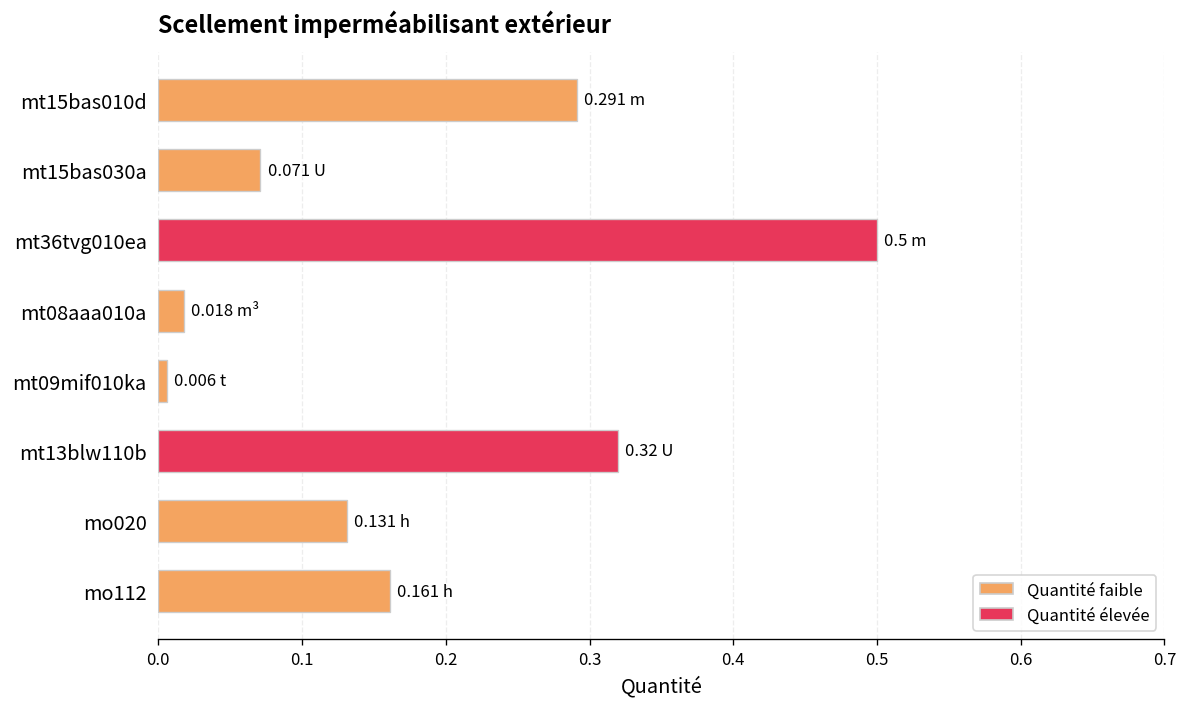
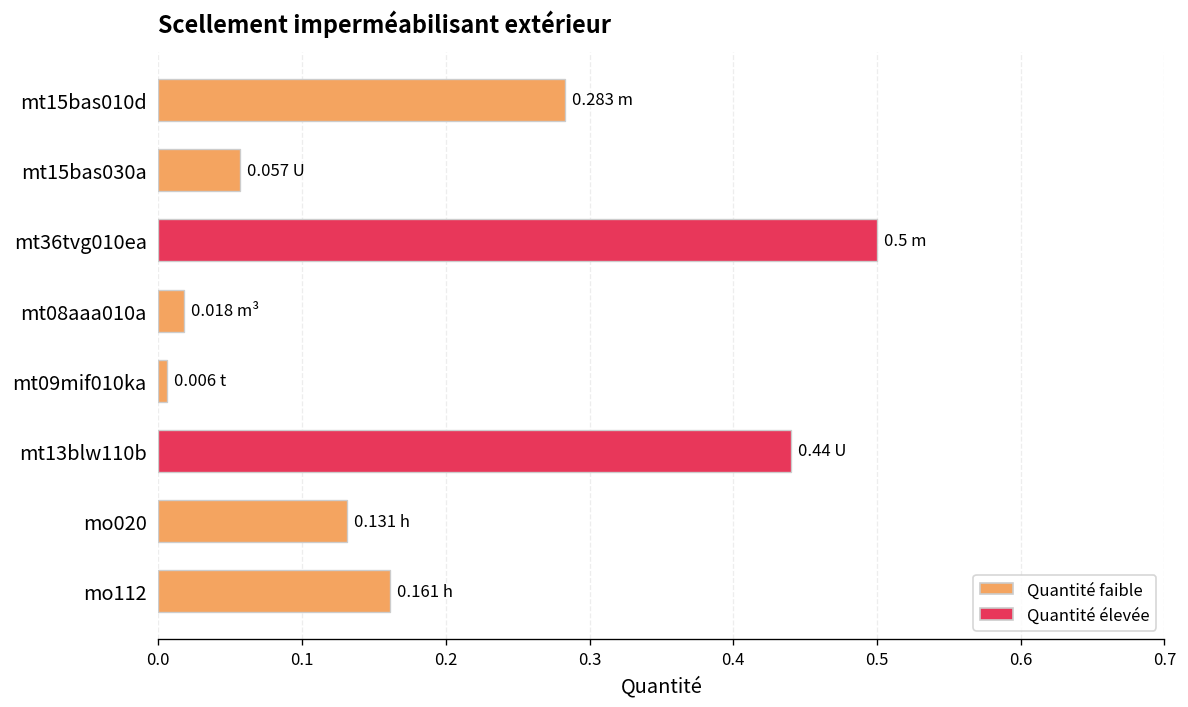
  {
-   "mt15bas010d": 0.291,
-   "mt15bas030a": 0.071,
+   "mt15bas010d": 0.283,
+   "mt15bas030a": 0.057,
    "mt36tvg010ea": 0.5,
    "mt08aaa010a": 0.018,
    "mt09mif010ka": 0.006,
-   "mt13blw110b": 0.32,
+   "mt13blw110b": 0.44,
    "mo020": 0.131,
    "mo112": 0.161
  }
